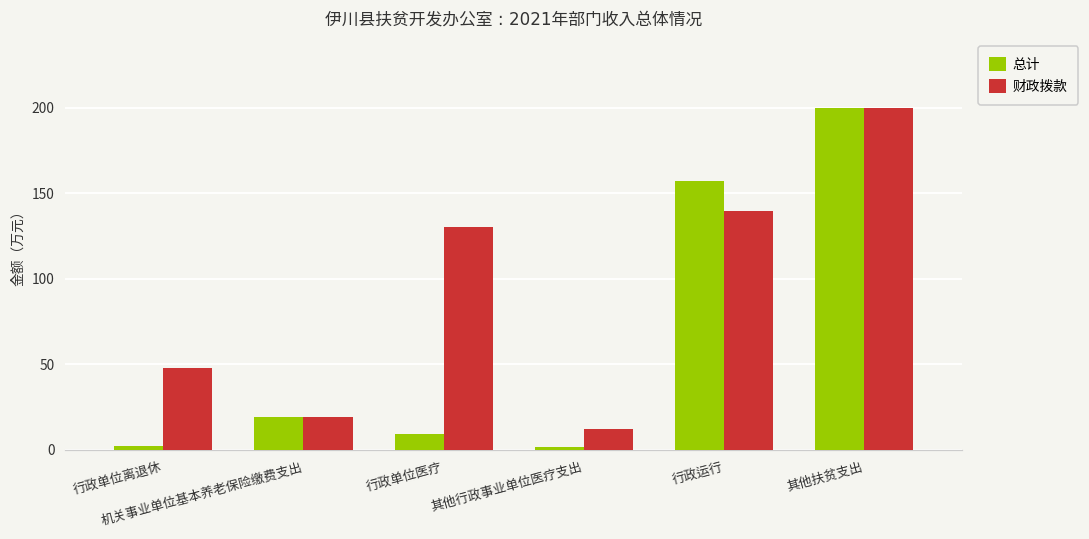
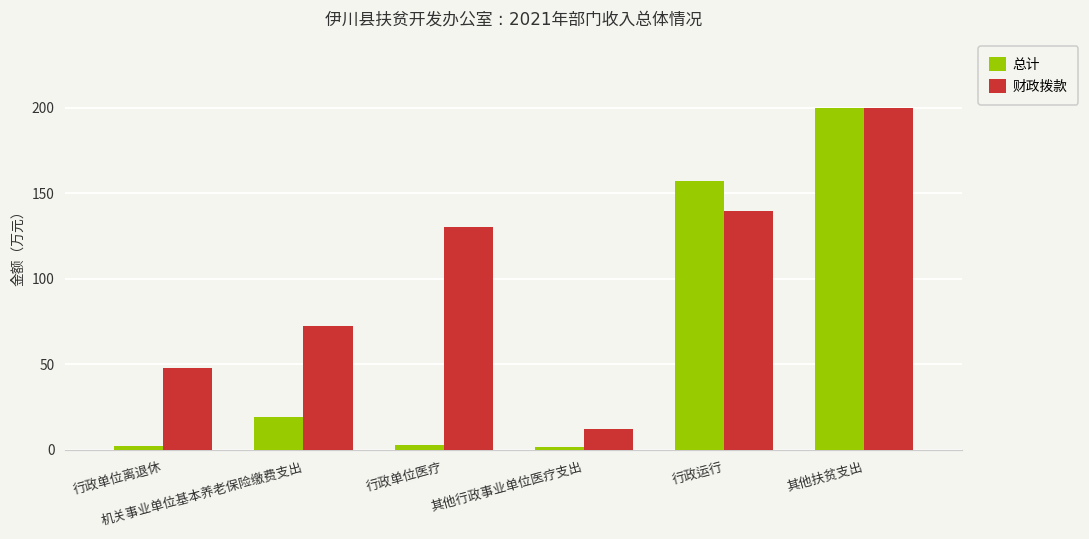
  {
    "总计": {
      "行政单位离退休": 2,
      "机关事业单位基本养老保险缴费支出": 19,
-     "行政单位医疗": 9,
+     "行政单位医疗": 3,
      "行政运行": 157,
      "其他扶贫支出": 200
    },
    "财政拨款": {
      "行政单位离退休": 48,
-     "机关事业单位基本养老保险缴费支出": 19,
+     "机关事业单位基本养老保险缴费支出": 72,
      "行政单位医疗": 130,
      "其他行政事业单位医疗支出": 12,
      "行政运行": 140,
      "其他扶贫支出": 200
    }
  }
